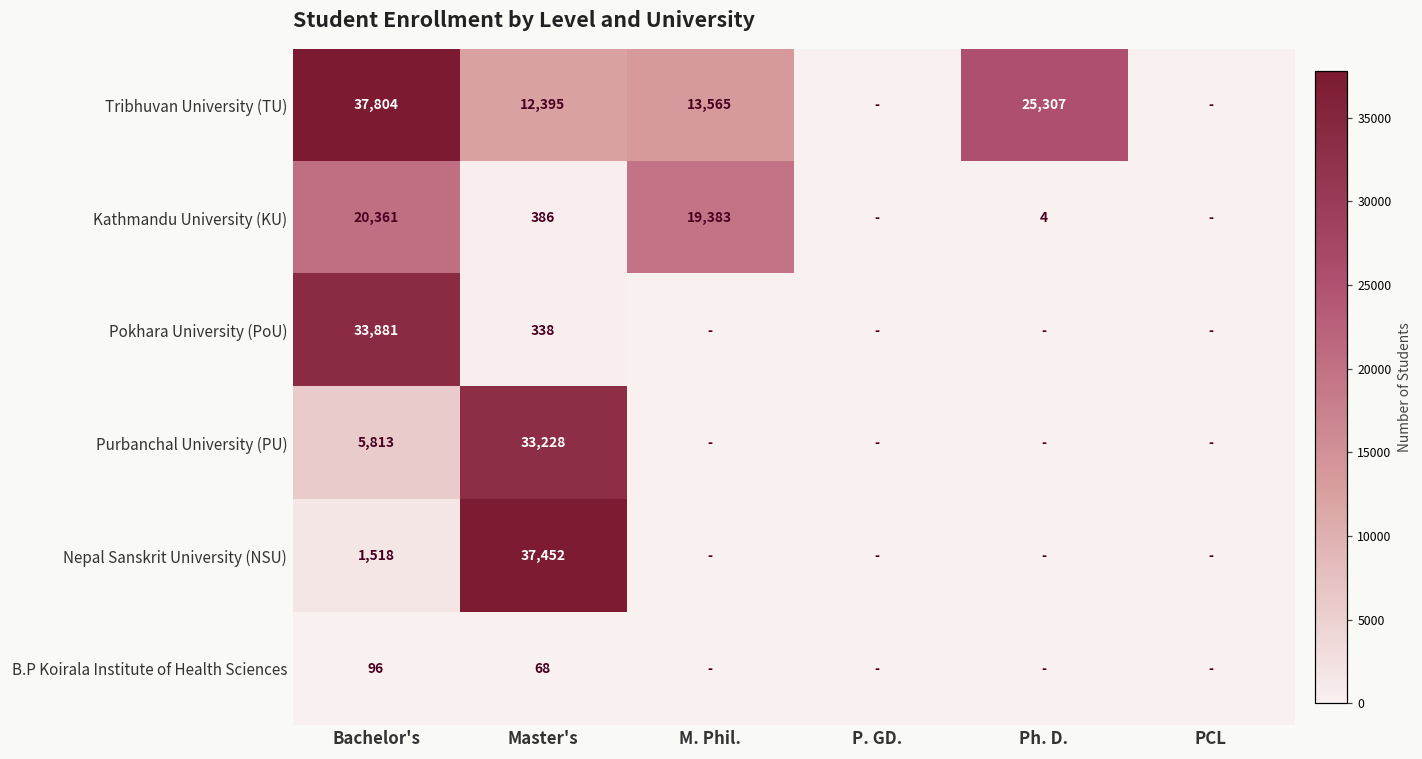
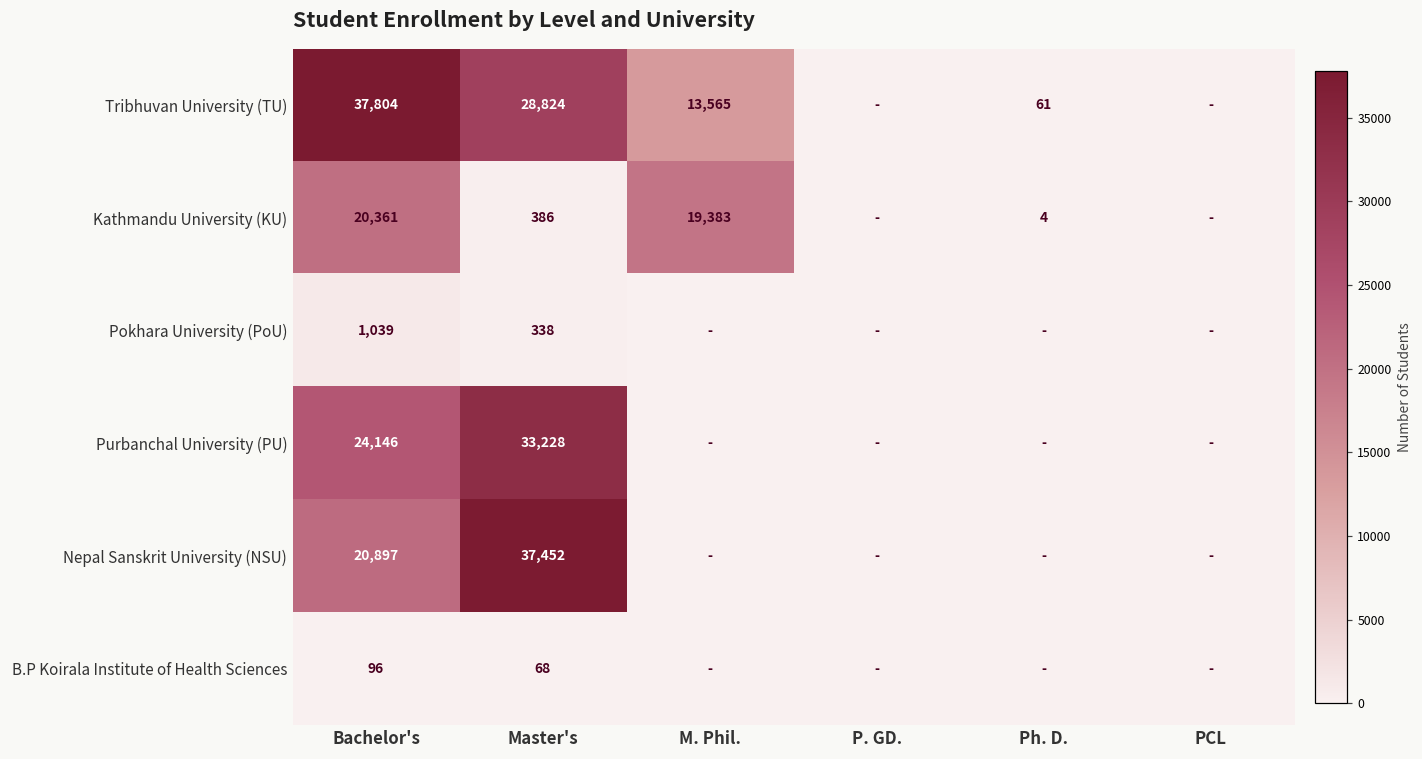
  {
    "Tribhuvan University (TU)": {
      "Bachelor's": "37,804",
-     "Master's": "12,395",
+     "Master's": "28,824",
      "M. Phil.": "13,565",
-     "Ph. D.": "25,307"
+     "Ph. D.": "61"
    },
    "Kathmandu University (KU)": {
      "Bachelor's": "20,361",
      "Master's": "386",
      "M. Phil.": "19,383",
      "Ph. D.": "4"
    },
    "Pokhara University (PoU)": {
-     "Bachelor's": "33,881",
+     "Bachelor's": "1,039",
      "Master's": "338"
    },
    "Purbanchal University (PU)": {
-     "Bachelor's": "5,813",
+     "Bachelor's": "24,146",
      "Master's": "33,228"
    },
    "Nepal Sanskrit University (NSU)": {
-     "Bachelor's": "1,518",
+     "Bachelor's": "20,897",
      "Master's": "37,452"
    },
    "B.P Koirala Institute of Health Sciences": {
      "Bachelor's": "96",
      "Master's": "68"
    }
  }
